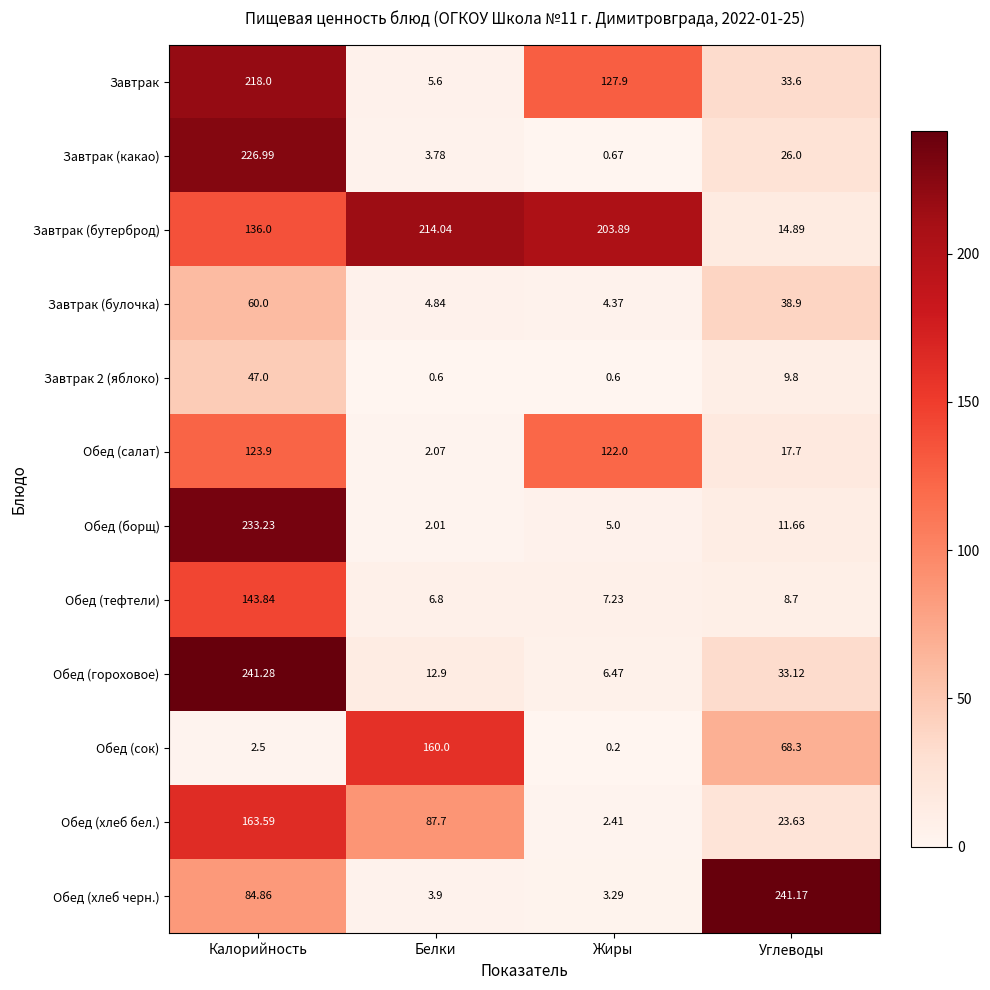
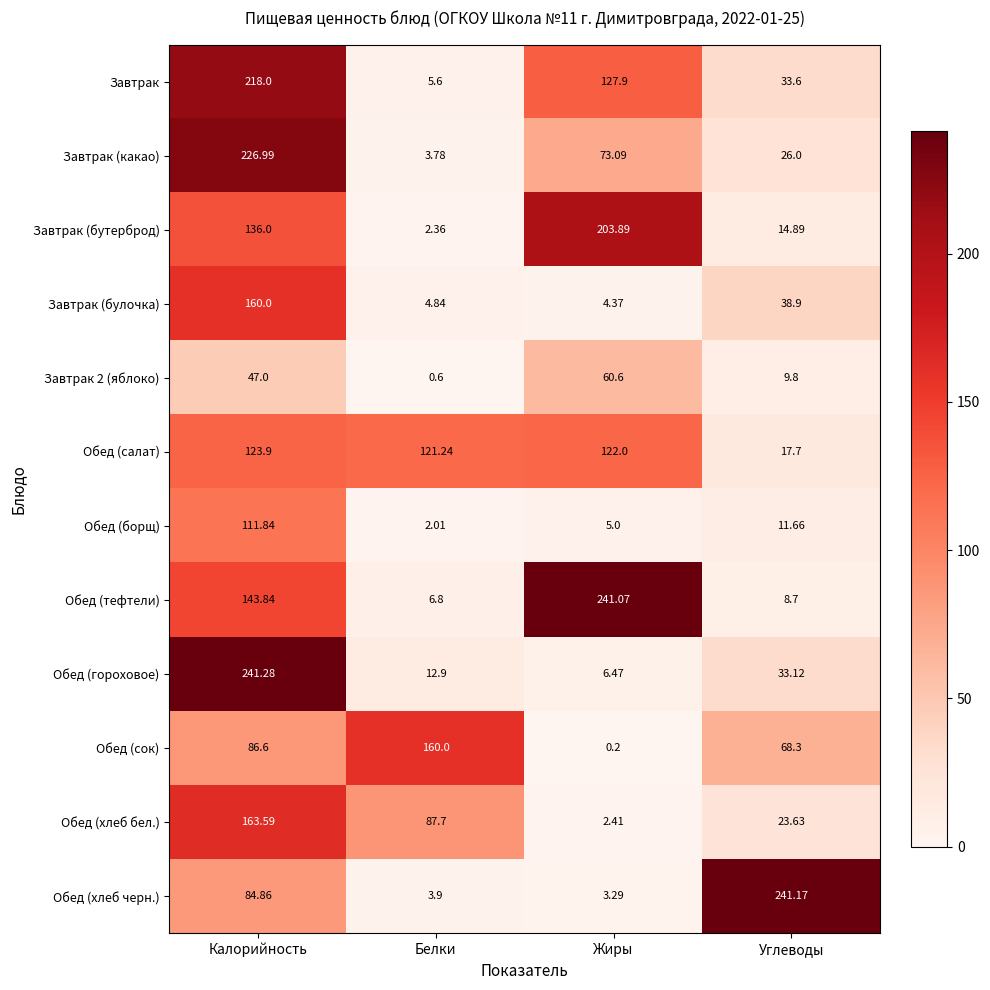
  {
    "Завтрак": {
      "Калорийность": 218.0,
      "Белки": 5.6,
      "Жиры": 127.9,
      "Углеводы": 33.6
    },
    "Завтрак (какао)": {
      "Калорийность": 226.99,
      "Белки": 3.78,
-     "Жиры": 0.67,
+     "Жиры": 73.09,
      "Углеводы": 26.0
    },
    "Завтрак (бутерброд)": {
      "Калорийность": 136.0,
-     "Белки": 214.04,
+     "Белки": 2.36,
      "Жиры": 203.89,
      "Углеводы": 14.89
    },
    "Завтрак (булочка)": {
-     "Калорийность": 60.0,
+     "Калорийность": 160.0,
      "Белки": 4.84,
      "Жиры": 4.37,
      "Углеводы": 38.9
    },
    "Завтрак 2 (яблоко)": {
      "Калорийность": 47.0,
      "Белки": 0.6,
-     "Жиры": 0.6,
+     "Жиры": 60.6,
      "Углеводы": 9.8
    },
    "Обед (салат)": {
      "Калорийность": 123.9,
-     "Белки": 2.07,
+     "Белки": 121.24,
      "Жиры": 122.0,
      "Углеводы": 17.7
    },
    "Обед (борщ)": {
-     "Калорийность": 233.23,
+     "Калорийность": 111.84,
      "Белки": 2.01,
      "Жиры": 5.0,
      "Углеводы": 11.66
    },
    "Обед (тефтели)": {
      "Калорийность": 143.84,
      "Белки": 6.8,
-     "Жиры": 7.23,
+     "Жиры": 241.07,
      "Углеводы": 8.7
    },
    "Обед (гороховое)": {
      "Калорийность": 241.28,
      "Белки": 12.9,
      "Жиры": 6.47,
      "Углеводы": 33.12
    },
    "Обед (сок)": {
-     "Калорийность": 2.5,
+     "Калорийность": 86.6,
      "Белки": 160.0,
      "Жиры": 0.2,
      "Углеводы": 68.3
    },
    "Обед (хлеб бел.)": {
      "Калорийность": 163.59,
      "Белки": 87.7,
      "Жиры": 2.41,
      "Углеводы": 23.63
    },
    "Обед (хлеб черн.)": {
      "Калорийность": 84.86,
      "Белки": 3.9,
      "Жиры": 3.29,
      "Углеводы": 241.17
    }
  }
